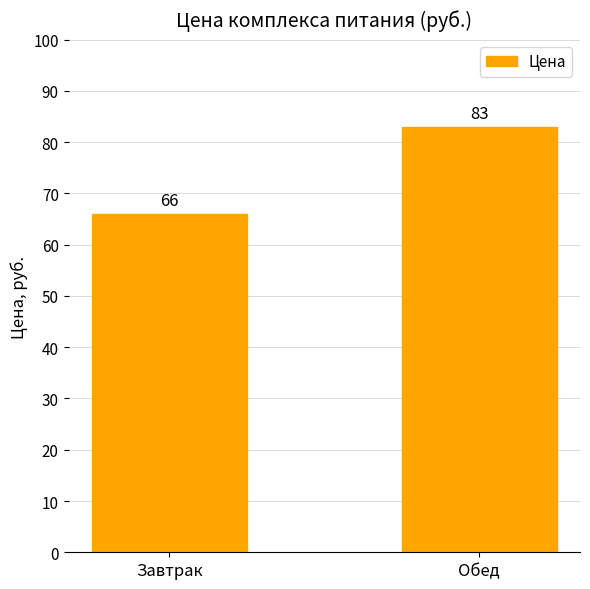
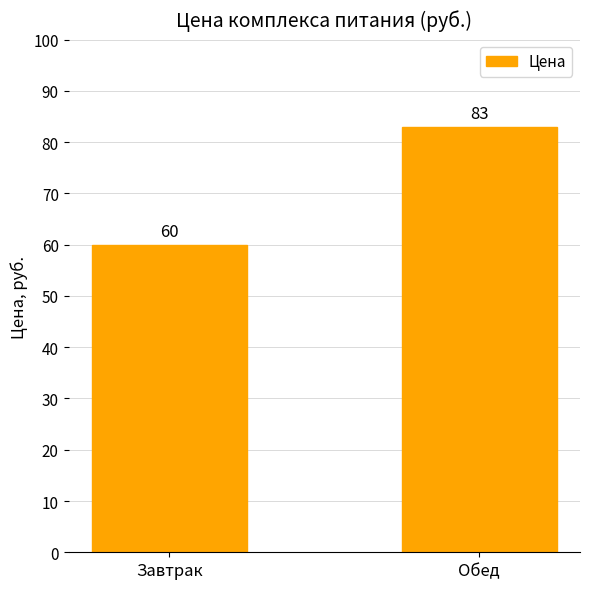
  {
-   "Завтрак": 66,
+   "Завтрак": 60,
    "Обед": 83
  }
